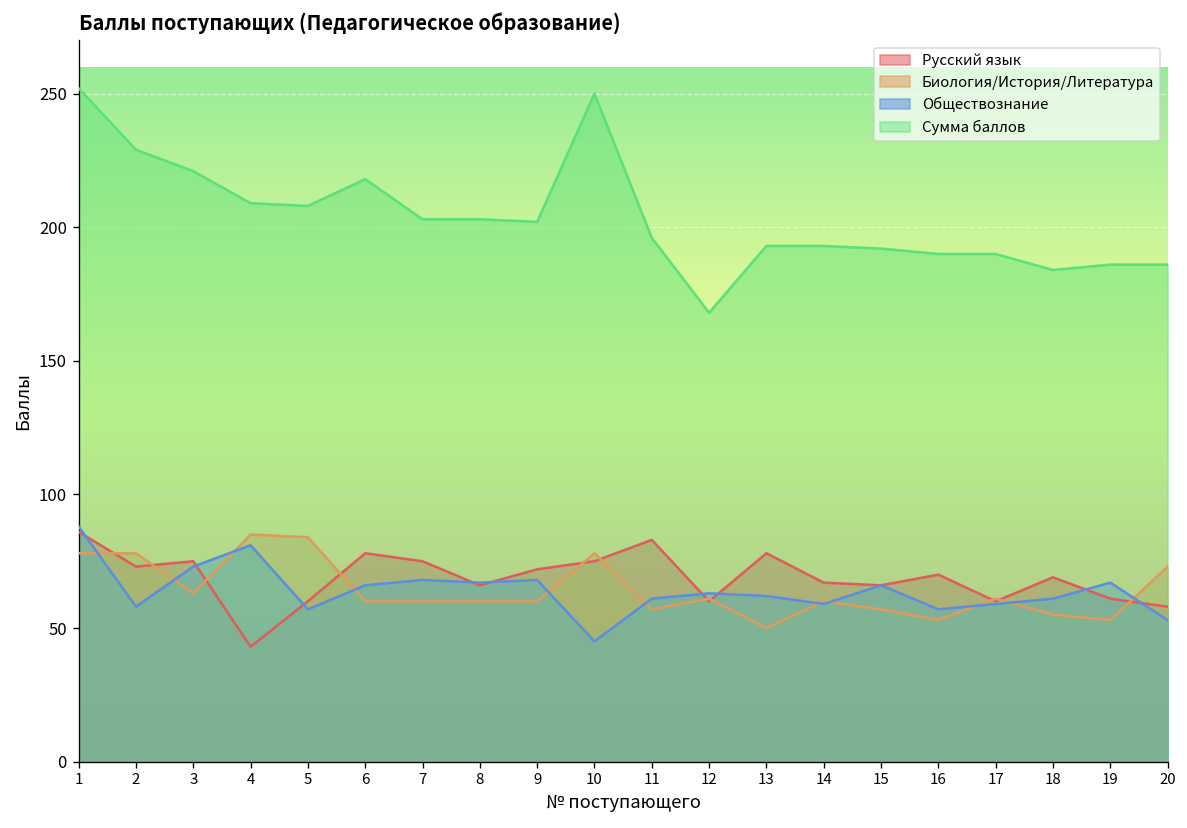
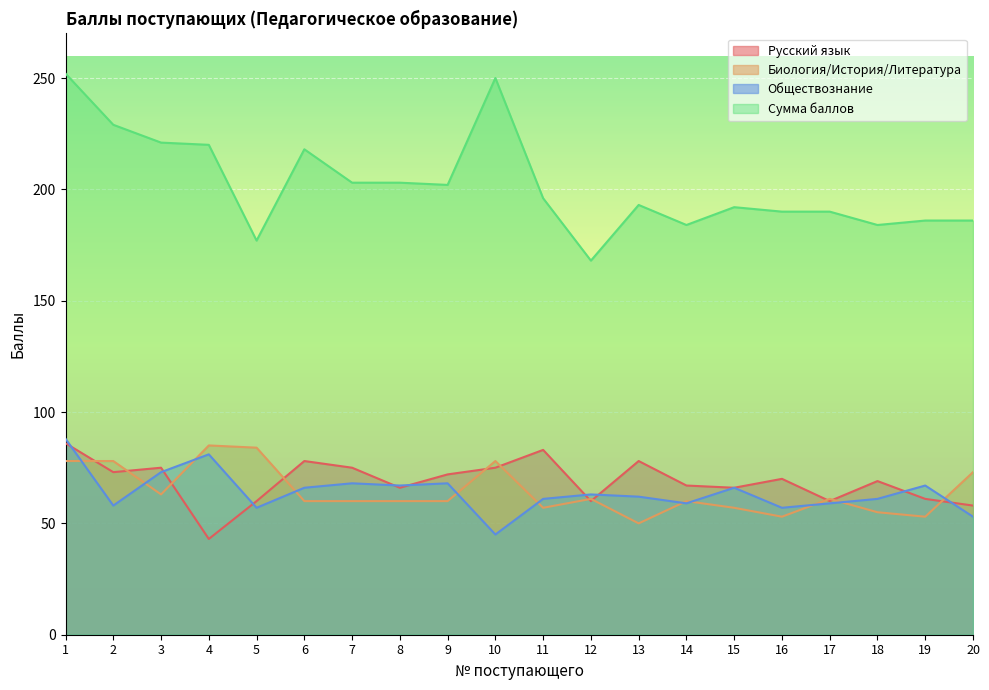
  {
    "Обществознание": {
      "1": 88,
      "2": 58,
      "3": 73,
      "4": 81,
      "5": 57,
      "6": 66,
      "7": 68,
      "9": 68,
      "10": 45,
      "11": 61,
      "12": 63,
      "13": 62,
      "16": 57,
      "18": 61,
      "19": 67,
      "20": 53
    },
    "Сумма баллов": {
      "1": 252,
      "2": 229,
      "3": 221,
-     "4": 209,
-     "5": 208,
+     "4": 220,
+     "5": 177,
      "6": 218,
      "7": 203,
      "8": 203,
      "9": 202,
      "10": 250,
      "11": 196,
      "12": 168,
      "13": 193,
-     "14": 193,
+     "14": 184,
      "15": 192,
      "16": 190,
      "17": 190,
      "18": 184,
      "19": 186,
      "20": 186
    }
  }
